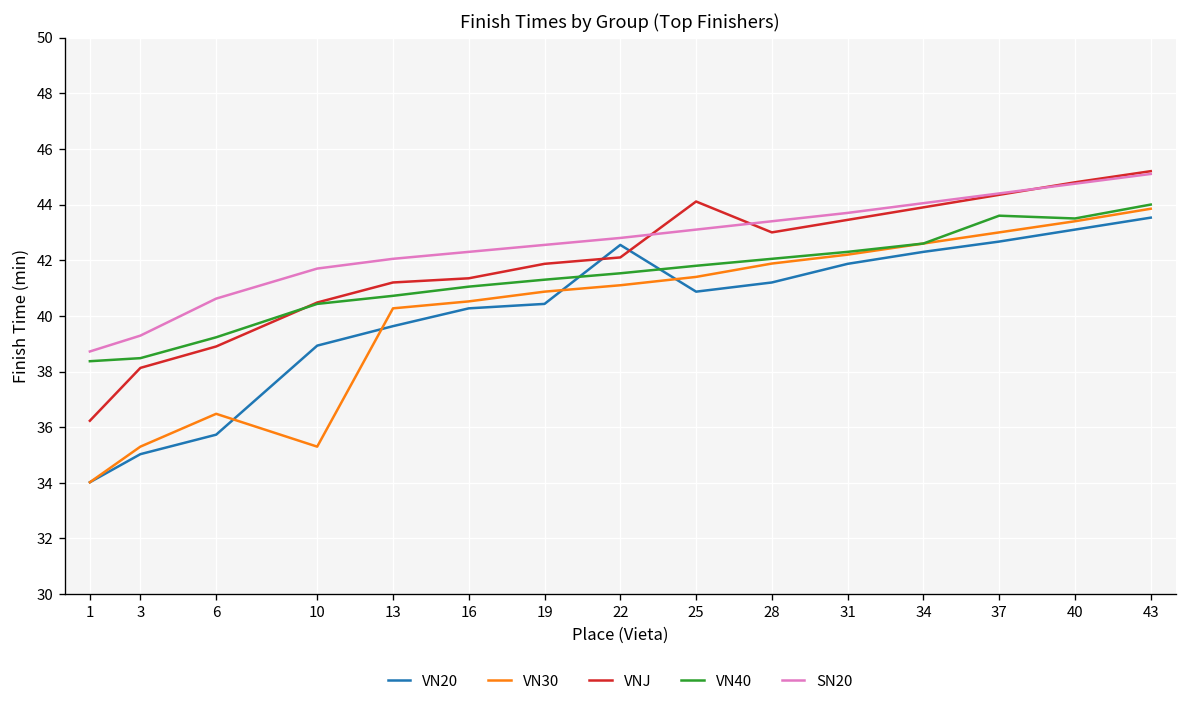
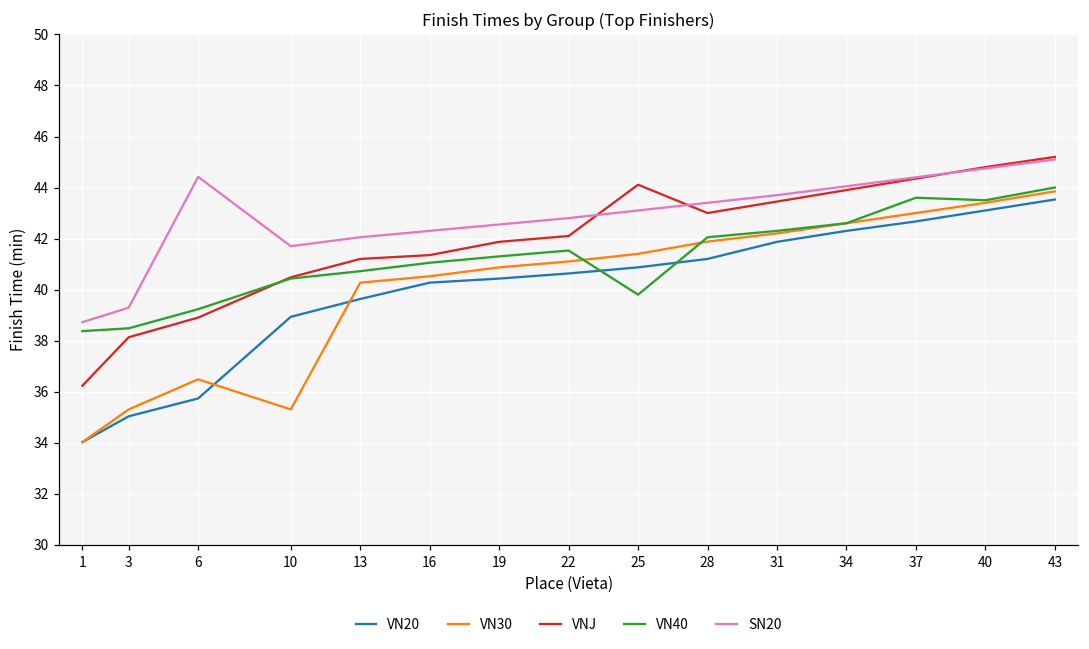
  {
    "VN20": {
      "3": 35.0,
      "6": 35.7,
      "10": 38.9,
      "13": 39.6,
      "16": 40.3,
      "19": 40.4,
-     "22": 42.6,
+     "22": 40.6,
      "25": 40.9,
      "28": 41.2,
      "31": 41.9,
      "34": 42.3,
      "37": 42.7,
      "40": 43.1,
      "43": 43.5
    },
    "VN30": {
      "3": 35.3,
      "6": 36.5,
      "10": 35.3,
      "13": 40.3,
      "16": 40.5,
      "19": 40.9,
      "22": 41.1,
      "25": 41.4,
      "28": 41.9,
      "37": 43.0,
      "43": 43.9
    },
    "VNJ": {
      "1": 36.2,
      "3": 38.1,
      "6": 38.9,
      "13": 41.2,
      "16": 41.4,
      "19": 41.9,
      "22": 42.1,
      "25": 44.1,
      "28": 43.0,
      "31": 43.5,
      "34": 43.9
    },
    "VN40": {
      "1": 38.4,
      "3": 38.5,
      "6": 39.2,
      "13": 40.7,
      "16": 41.1,
      "19": 41.3,
      "22": 41.5,
-     "25": 41.8,
+     "25": 39.8,
      "28": 42.1,
      "37": 43.6,
      "43": 44.0
    },
    "SN20": {
      "1": 38.7,
      "3": 39.3,
-     "6": 40.6,
+     "6": 44.4,
      "10": 41.7,
      "13": 42.1,
      "16": 42.3,
      "19": 42.6,
      "22": 42.8,
      "25": 43.1,
      "28": 43.4,
      "31": 43.7,
      "34": 44.1
    }
  }
